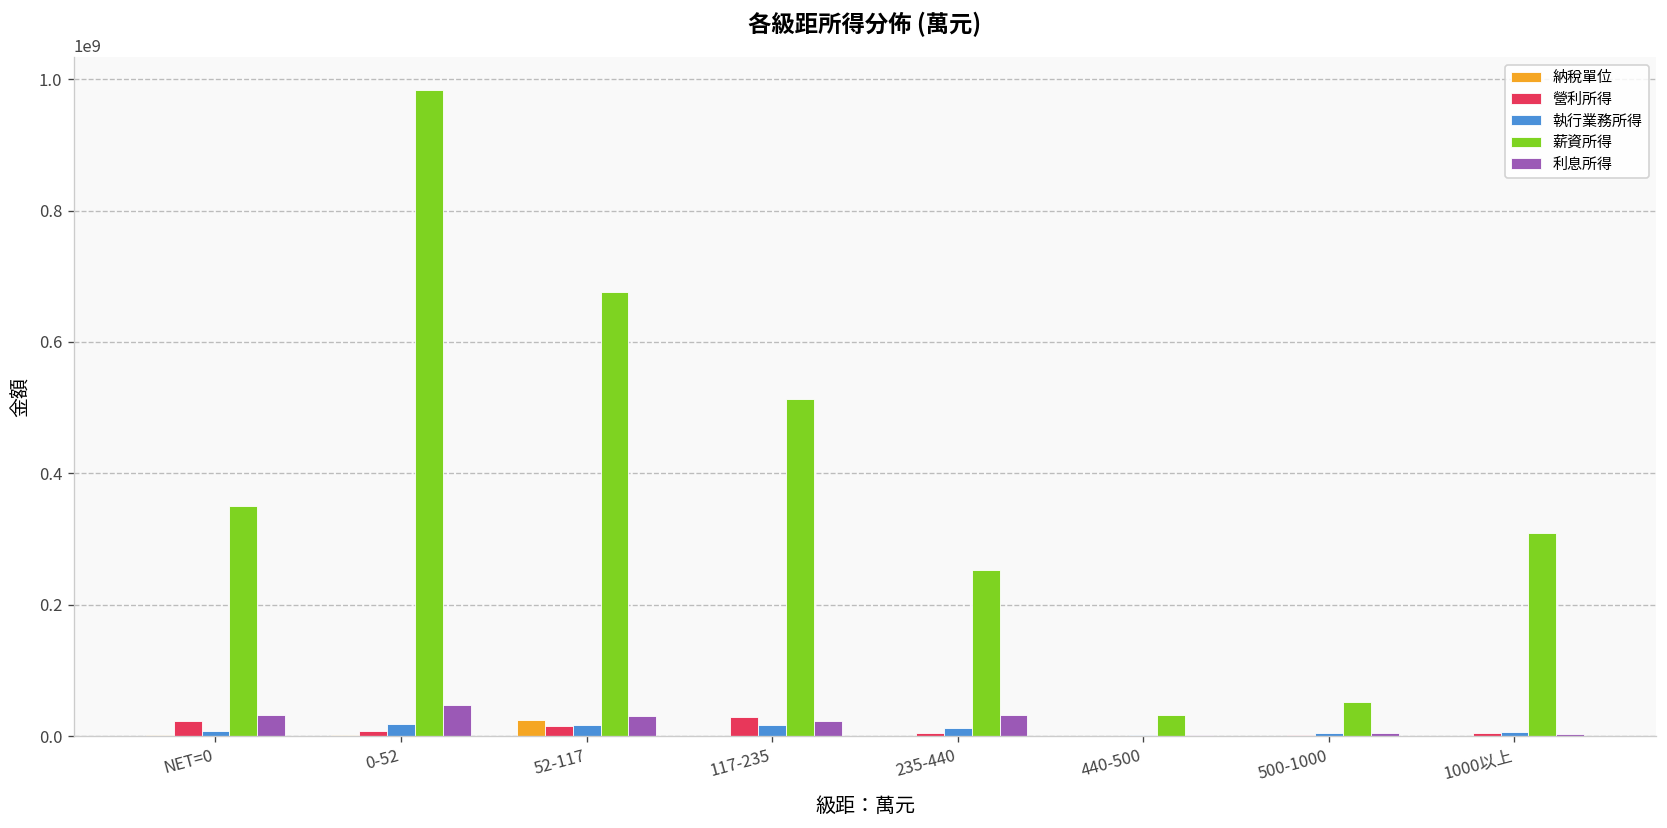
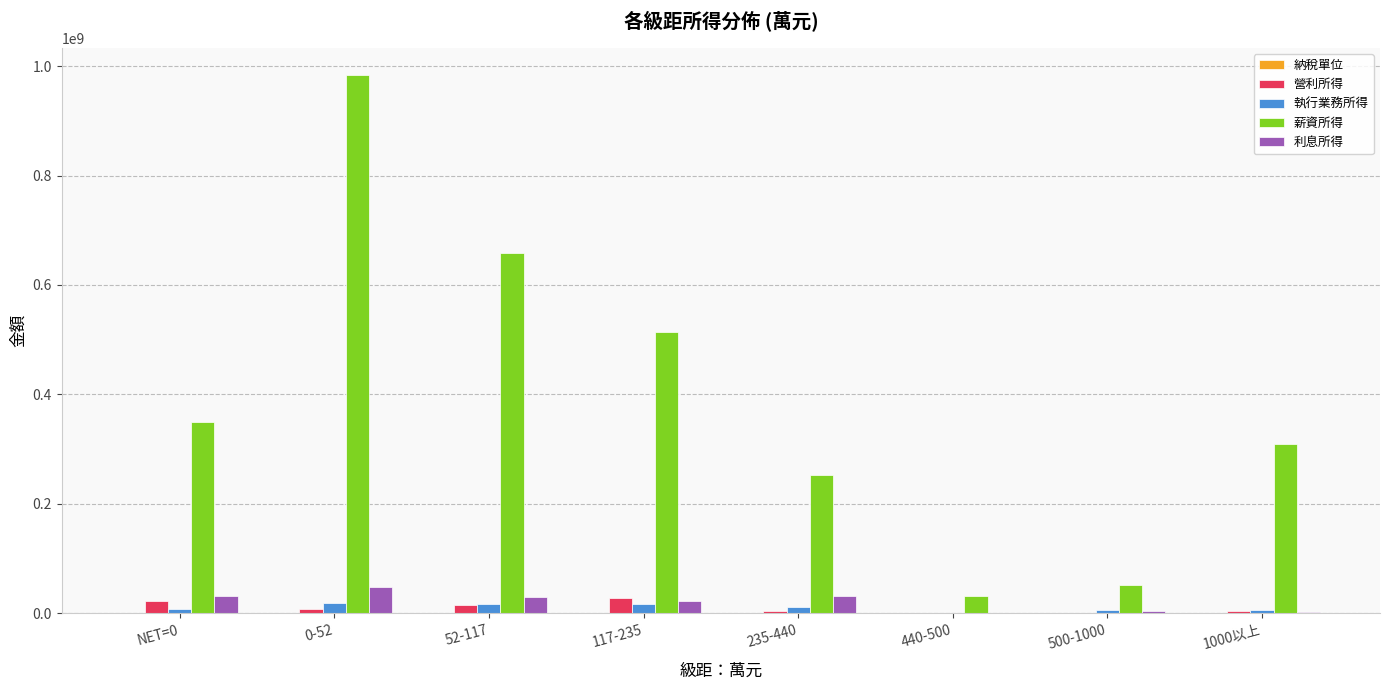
  {
    "納稅單位": {
-     "52-117": 20000000
+     "52-117": 0
    },
    "營利所得": {
      "NET=0": 20000000,
      "0-52": 10000000,
      "52-117": 20000000,
      "117-235": 30000000,
      "235-440": 0
    },
    "執行業務所得": {
      "NET=0": 10000000,
      "0-52": 20000000,
      "52-117": 20000000,
      "117-235": 20000000,
      "235-440": 10000000,
      "500-1000": 10000000,
      "1000以上": 10000000
    },
    "薪資所得": {
      "NET=0": 350000000,
      "0-52": 980000000,
-     "52-117": 680000000,
+     "52-117": 660000000,
      "117-235": 510000000,
      "235-440": 250000000,
      "440-500": 30000000,
      "500-1000": 50000000,
      "1000以上": 310000000
    },
    "利息所得": {
      "NET=0": 30000000,
      "0-52": 50000000,
      "52-117": 30000000,
      "117-235": 20000000,
      "235-440": 30000000
    }
  }
